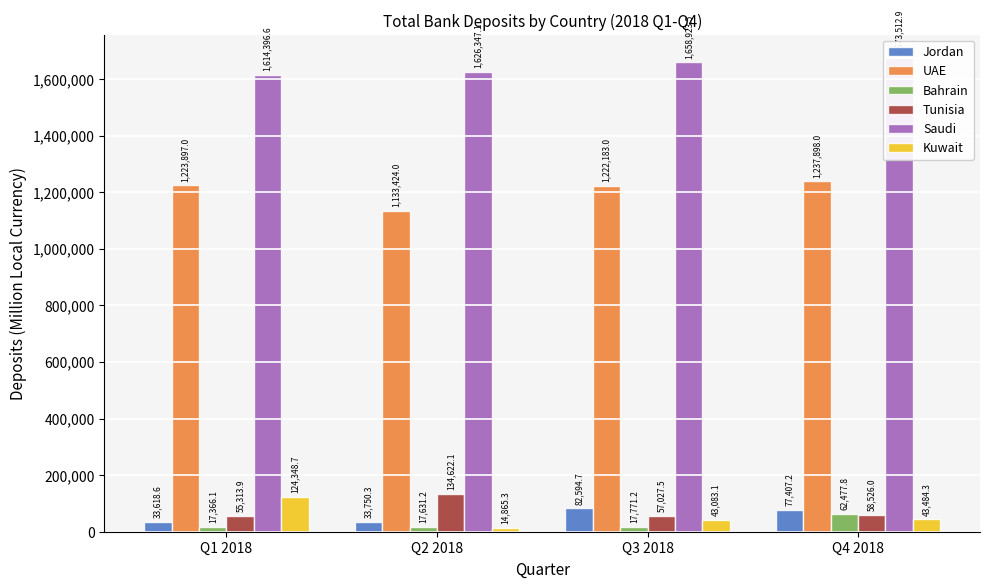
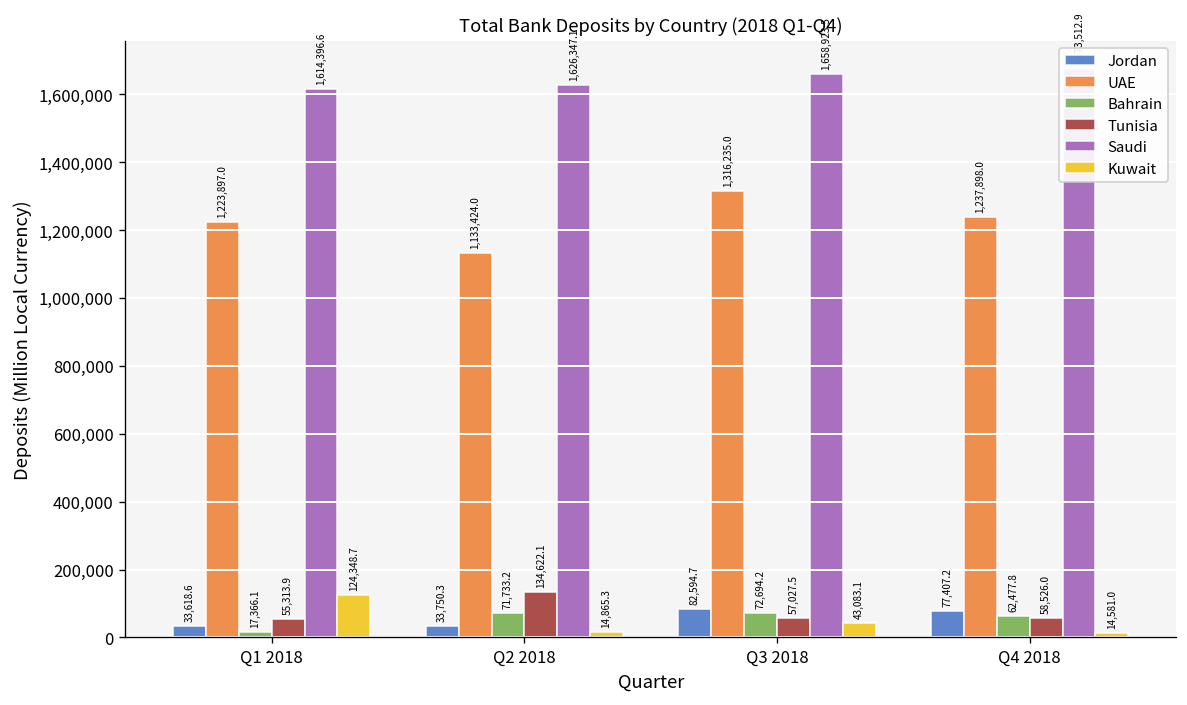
  {
    "Jordan": {
      "Q1 2018": "33,618.6",
      "Q2 2018": "33,750.3",
      "Q3 2018": "82,594.7",
      "Q4 2018": "77,407.2"
    },
    "UAE": {
      "Q1 2018": "1,223,897.0",
      "Q2 2018": "1,133,424.0",
-     "Q3 2018": "1,222,183.0",
+     "Q3 2018": "1,316,235.0",
      "Q4 2018": "1,237,898.0"
    },
    "Bahrain": {
      "Q1 2018": "17,366.1",
-     "Q2 2018": "17,631.2",
-     "Q3 2018": "17,771.2",
+     "Q2 2018": "71,733.2",
+     "Q3 2018": "72,694.2",
      "Q4 2018": "62,477.8"
    },
    "Tunisia": {
      "Q1 2018": "55,313.9",
      "Q2 2018": "134,622.1",
      "Q3 2018": "57,027.5",
      "Q4 2018": "58,526.0"
    },
    "Saudi": {
      "Q1 2018": "1,614,396.6",
      "Q2 2018": "1,626,347.1",
      "Q3 2018": "1,658,923.5"
    },
    "Kuwait": {
      "Q1 2018": "124,348.7",
      "Q2 2018": "14,865.3",
      "Q3 2018": "43,083.1",
-     "Q4 2018": "43,484.3"
+     "Q4 2018": "14,581.0"
    }
  }
